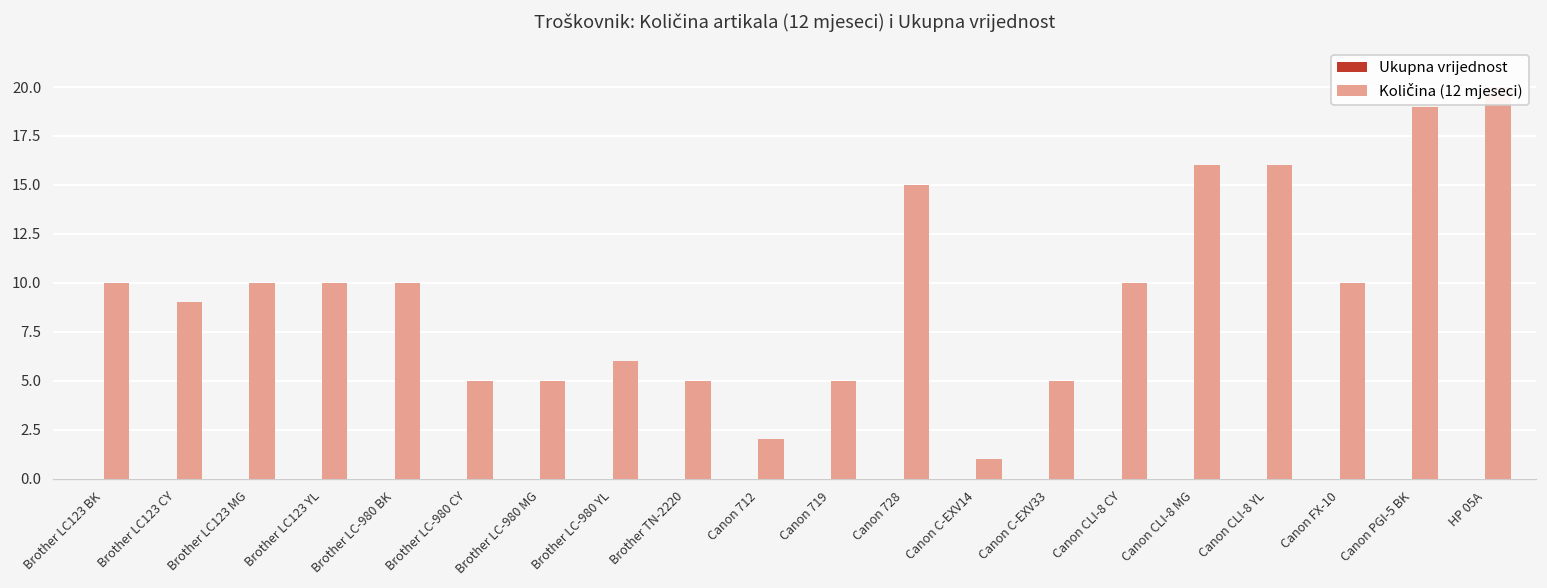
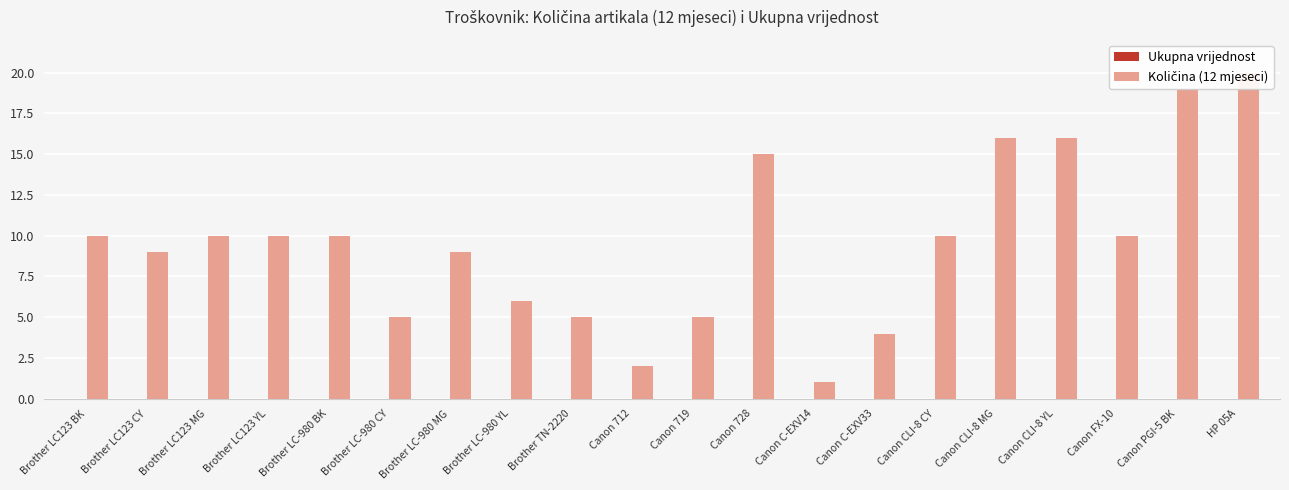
  {
    "Ukupna vrijednost": {
      "Brother LC123 BK": 0,
      "Brother LC123 CY": 0,
      "Brother LC123 MG": 0,
      "Brother LC123 YL": 0,
      "Brother LC-980 BK": 0,
      "Brother LC-980 CY": 0,
      "Brother LC-980 MG": 0,
      "Brother LC-980 YL": 0,
      "Brother TN-2220": 0,
      "Canon 712": 0,
      "Canon 719": 0,
      "Canon 728": 0,
      "Canon C-EXV14": 0,
      "Canon C-EXV33": 0,
      "Canon CLI-8 CY": 0,
      "Canon CLI-8 MG": 0,
      "Canon CLI-8 YL": 0,
      "Canon FX-10": 0,
      "Canon PGI-5 BK": 0,
      "HP 05A": 0
    },
    "Količina (12 mjeseci)": {
      "Brother LC123 BK": 10,
      "Brother LC123 CY": 9,
      "Brother LC123 MG": 10,
      "Brother LC123 YL": 10,
      "Brother LC-980 BK": 10,
      "Brother LC-980 CY": 5,
-     "Brother LC-980 MG": 5,
+     "Brother LC-980 MG": 9,
      "Brother LC-980 YL": 6,
      "Brother TN-2220": 5,
      "Canon 712": 2,
      "Canon 719": 5,
      "Canon 728": 15,
      "Canon C-EXV14": 1,
-     "Canon C-EXV33": 5,
+     "Canon C-EXV33": 4,
      "Canon CLI-8 CY": 10,
      "Canon CLI-8 MG": 16,
      "Canon CLI-8 YL": 16,
      "Canon FX-10": 10,
      "Canon PGI-5 BK": 19
    }
  }
